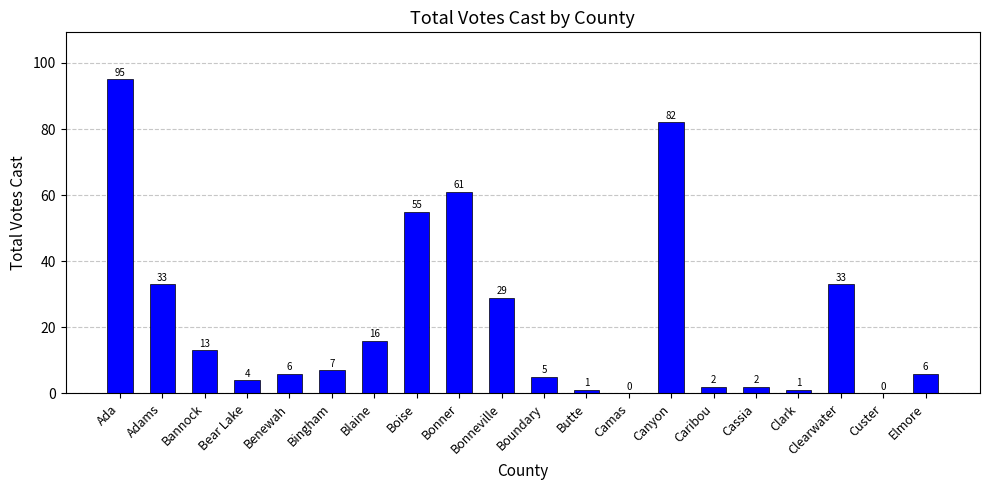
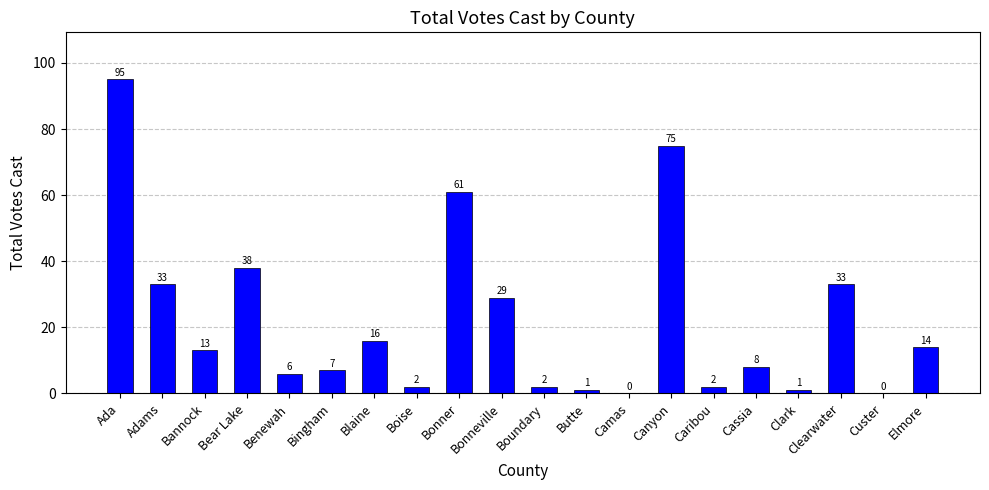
  {
    "Ada": 95,
    "Adams": 33,
    "Bannock": 13,
-   "Bear Lake": 4,
+   "Bear Lake": 38,
    "Benewah": 6,
    "Bingham": 7,
    "Blaine": 16,
-   "Boise": 55,
+   "Boise": 2,
    "Bonner": 61,
    "Bonneville": 29,
-   "Boundary": 5,
+   "Boundary": 2,
    "Butte": 1,
    "Camas": 0,
-   "Canyon": 82,
+   "Canyon": 75,
    "Caribou": 2,
-   "Cassia": 2,
+   "Cassia": 8,
    "Clark": 1,
    "Clearwater": 33,
    "Custer": 0,
-   "Elmore": 6
+   "Elmore": 14
  }
